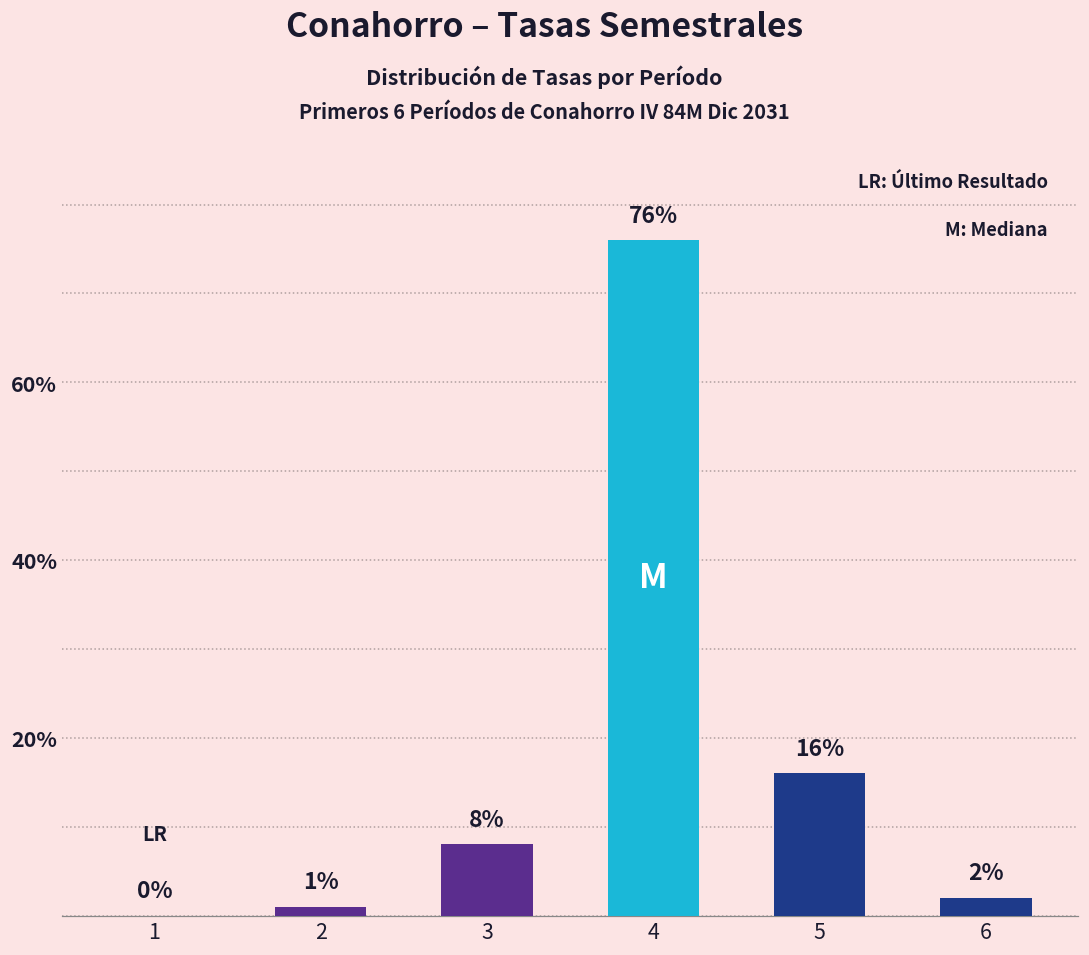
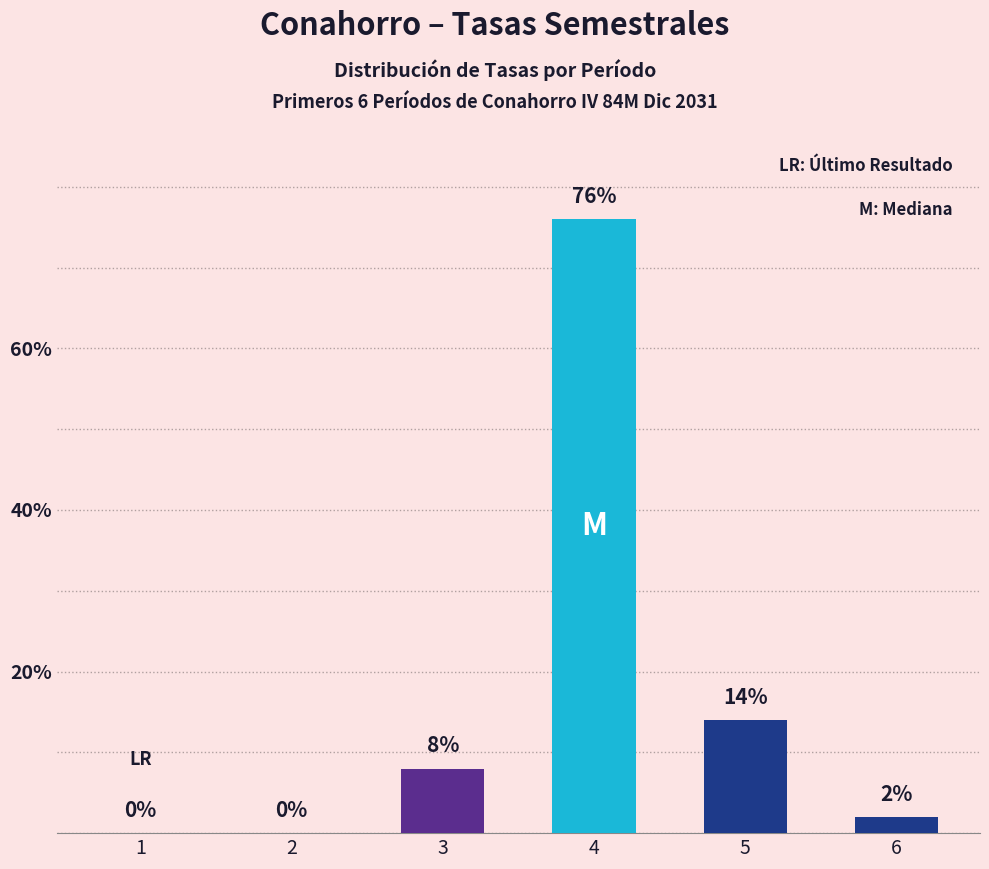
  {
    "1": "0%",
-   "2": "1%",
+   "2": "0%",
    "3": "8%",
    "4": "76%",
-   "5": "16%",
+   "5": "14%",
    "6": "2%"
  }
